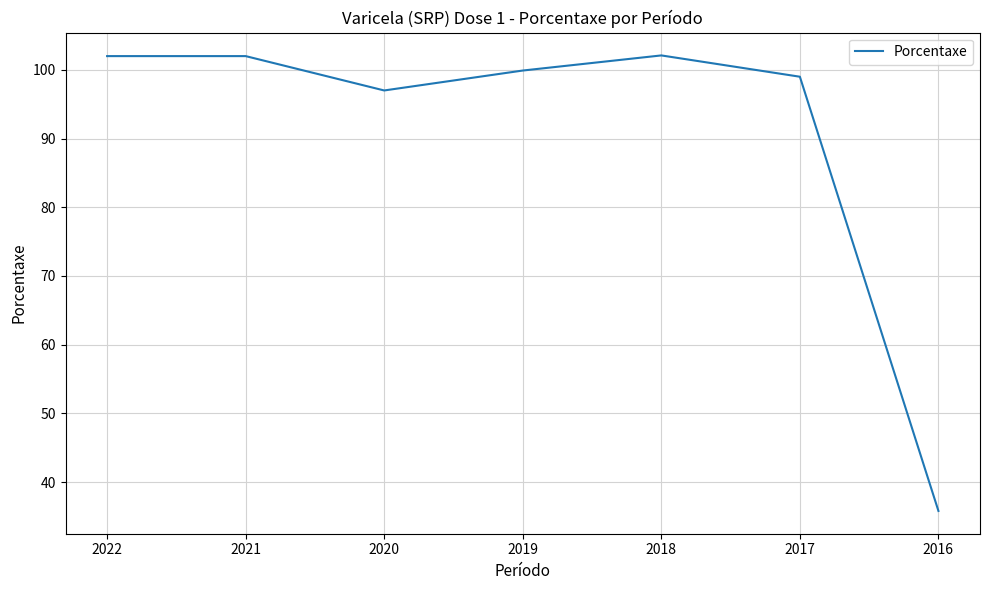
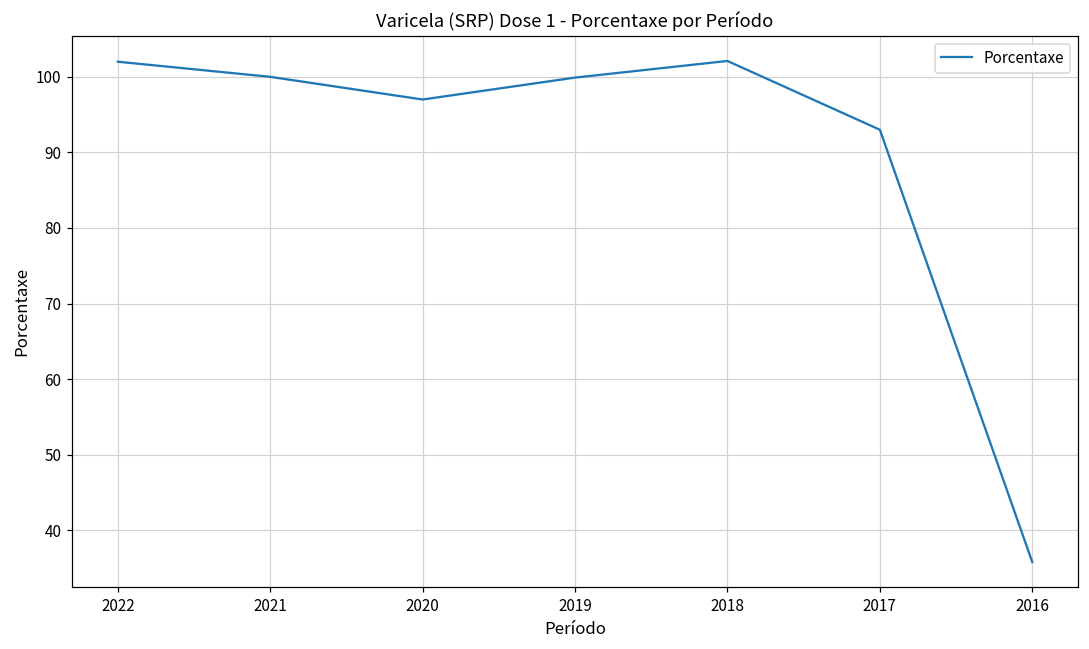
  {
    "2022": 102,
-   "2021": 102,
+   "2021": 100,
    "2020": 97,
    "2019": 100,
    "2018": 102,
-   "2017": 99,
+   "2017": 93,
    "2016": 36
  }
